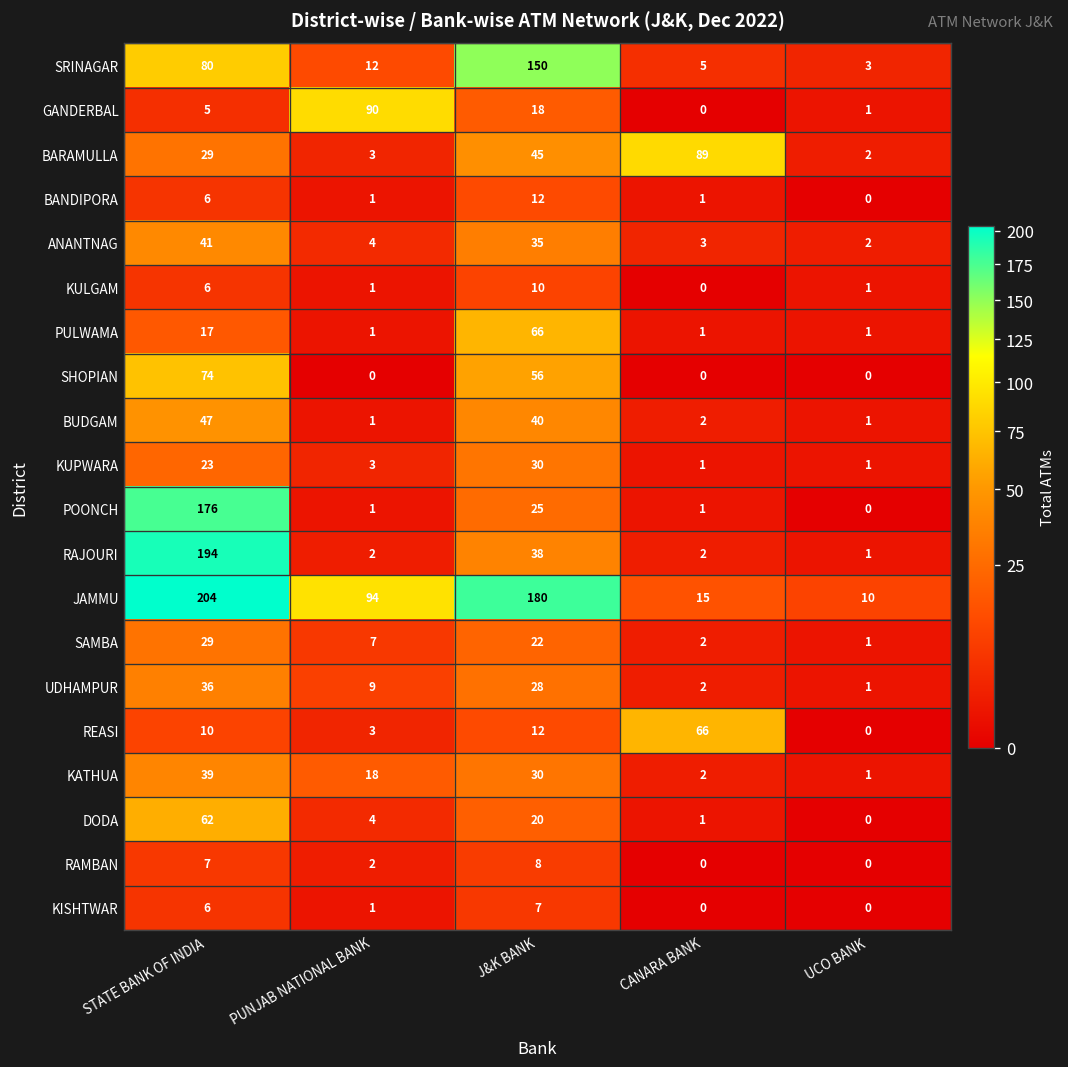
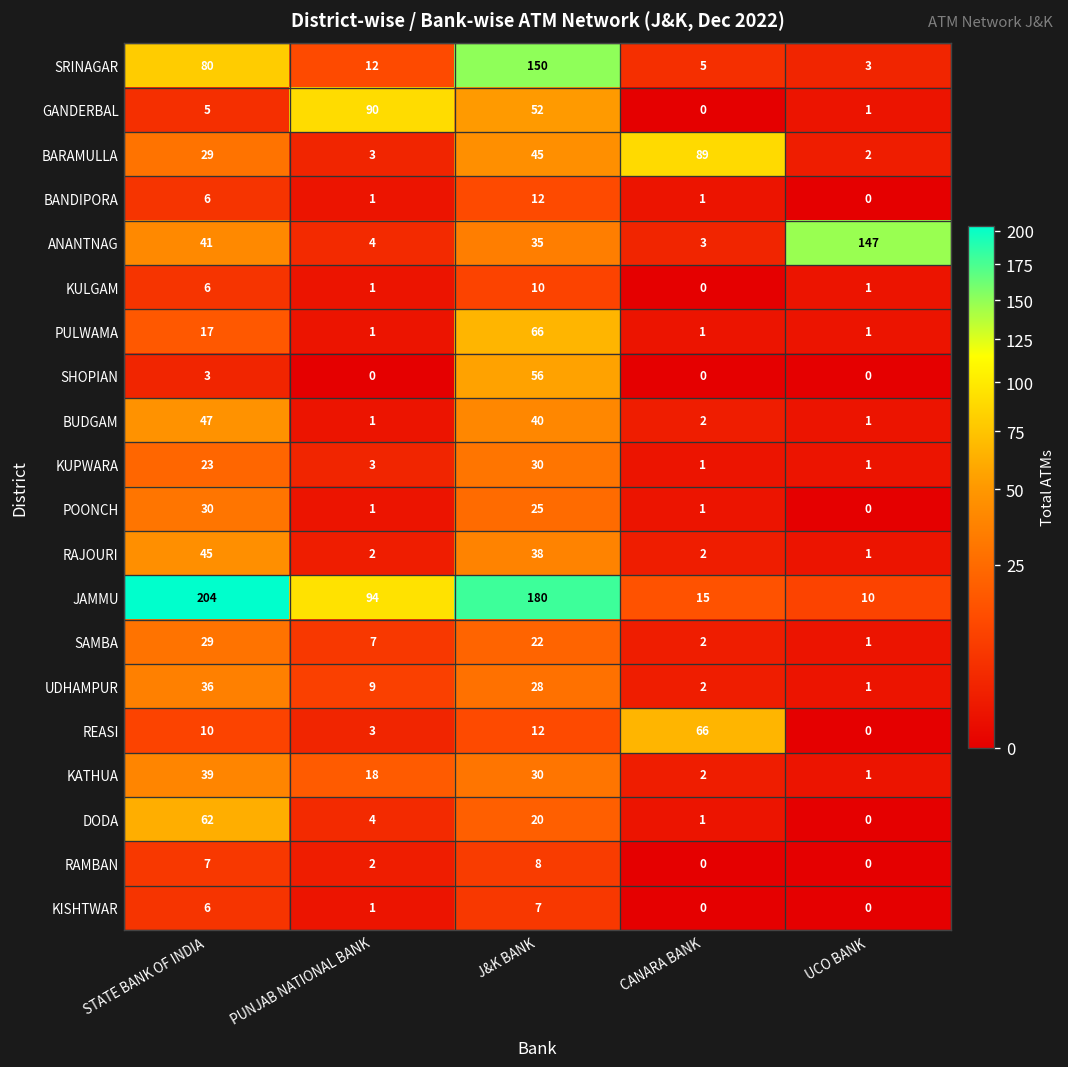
  {
    "SRINAGAR": {
      "STATE BANK OF INDIA": 80,
      "PUNJAB NATIONAL BANK": 12,
      "J&K BANK": 150,
      "CANARA BANK": 5,
      "UCO BANK": 3
    },
    "GANDERBAL": {
      "STATE BANK OF INDIA": 5,
      "PUNJAB NATIONAL BANK": 90,
-     "J&K BANK": 18,
+     "J&K BANK": 52,
      "CANARA BANK": 0,
      "UCO BANK": 1
    },
    "BARAMULLA": {
      "STATE BANK OF INDIA": 29,
      "PUNJAB NATIONAL BANK": 3,
      "J&K BANK": 45,
      "CANARA BANK": 89,
      "UCO BANK": 2
    },
    "BANDIPORA": {
      "STATE BANK OF INDIA": 6,
      "PUNJAB NATIONAL BANK": 1,
      "J&K BANK": 12,
      "CANARA BANK": 1,
      "UCO BANK": 0
    },
    "ANANTNAG": {
      "STATE BANK OF INDIA": 41,
      "PUNJAB NATIONAL BANK": 4,
      "J&K BANK": 35,
      "CANARA BANK": 3,
-     "UCO BANK": 2
+     "UCO BANK": 147
    },
    "KULGAM": {
      "STATE BANK OF INDIA": 6,
      "PUNJAB NATIONAL BANK": 1,
      "J&K BANK": 10,
      "CANARA BANK": 0,
      "UCO BANK": 1
    },
    "PULWAMA": {
      "STATE BANK OF INDIA": 17,
      "PUNJAB NATIONAL BANK": 1,
      "J&K BANK": 66,
      "CANARA BANK": 1,
      "UCO BANK": 1
    },
    "SHOPIAN": {
-     "STATE BANK OF INDIA": 74,
+     "STATE BANK OF INDIA": 3,
      "PUNJAB NATIONAL BANK": 0,
      "J&K BANK": 56,
      "CANARA BANK": 0,
      "UCO BANK": 0
    },
    "BUDGAM": {
      "STATE BANK OF INDIA": 47,
      "PUNJAB NATIONAL BANK": 1,
      "J&K BANK": 40,
      "CANARA BANK": 2,
      "UCO BANK": 1
    },
    "KUPWARA": {
      "STATE BANK OF INDIA": 23,
      "PUNJAB NATIONAL BANK": 3,
      "J&K BANK": 30,
      "CANARA BANK": 1,
      "UCO BANK": 1
    },
    "POONCH": {
-     "STATE BANK OF INDIA": 176,
+     "STATE BANK OF INDIA": 30,
      "PUNJAB NATIONAL BANK": 1,
      "J&K BANK": 25,
      "CANARA BANK": 1,
      "UCO BANK": 0
    },
    "RAJOURI": {
-     "STATE BANK OF INDIA": 194,
+     "STATE BANK OF INDIA": 45,
      "PUNJAB NATIONAL BANK": 2,
      "J&K BANK": 38,
      "CANARA BANK": 2,
      "UCO BANK": 1
    },
    "JAMMU": {
      "STATE BANK OF INDIA": 204,
      "PUNJAB NATIONAL BANK": 94,
      "J&K BANK": 180,
      "CANARA BANK": 15,
      "UCO BANK": 10
    },
    "SAMBA": {
      "STATE BANK OF INDIA": 29,
      "PUNJAB NATIONAL BANK": 7,
      "J&K BANK": 22,
      "CANARA BANK": 2,
      "UCO BANK": 1
    },
    "UDHAMPUR": {
      "STATE BANK OF INDIA": 36,
      "PUNJAB NATIONAL BANK": 9,
      "J&K BANK": 28,
      "CANARA BANK": 2,
      "UCO BANK": 1
    },
    "REASI": {
      "STATE BANK OF INDIA": 10,
      "PUNJAB NATIONAL BANK": 3,
      "J&K BANK": 12,
      "CANARA BANK": 66,
      "UCO BANK": 0
    },
    "KATHUA": {
      "STATE BANK OF INDIA": 39,
      "PUNJAB NATIONAL BANK": 18,
      "J&K BANK": 30,
      "CANARA BANK": 2,
      "UCO BANK": 1
    },
    "DODA": {
      "STATE BANK OF INDIA": 62,
      "PUNJAB NATIONAL BANK": 4,
      "J&K BANK": 20,
      "CANARA BANK": 1,
      "UCO BANK": 0
    },
    "RAMBAN": {
      "STATE BANK OF INDIA": 7,
      "PUNJAB NATIONAL BANK": 2,
      "J&K BANK": 8,
      "CANARA BANK": 0,
      "UCO BANK": 0
    },
    "KISHTWAR": {
      "STATE BANK OF INDIA": 6,
      "PUNJAB NATIONAL BANK": 1,
      "J&K BANK": 7,
      "CANARA BANK": 0,
      "UCO BANK": 0
    }
  }
